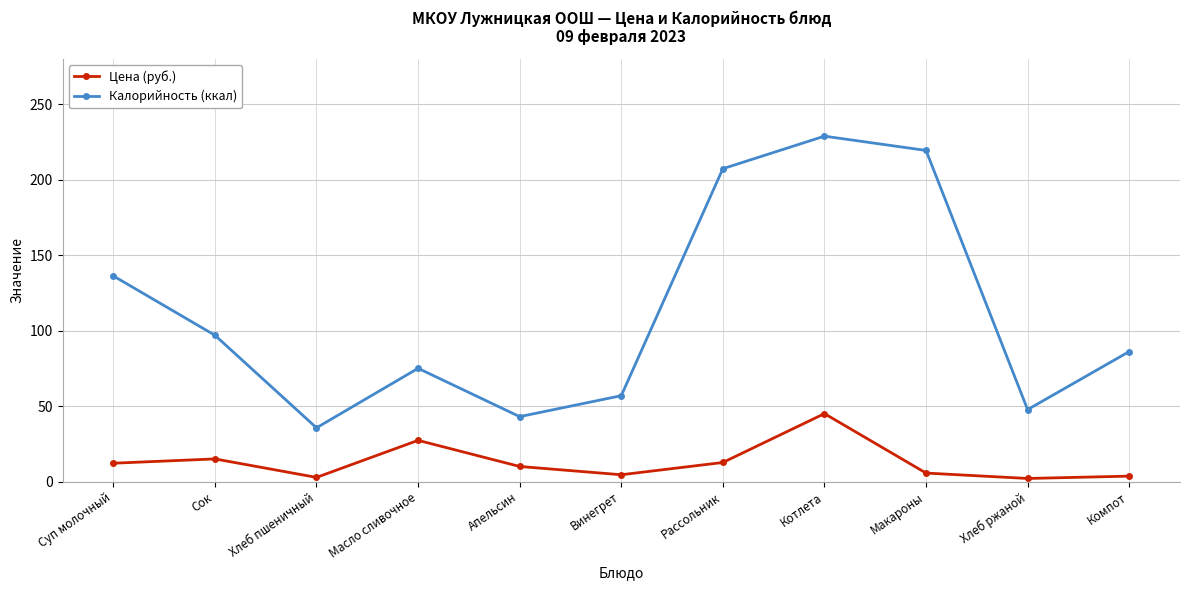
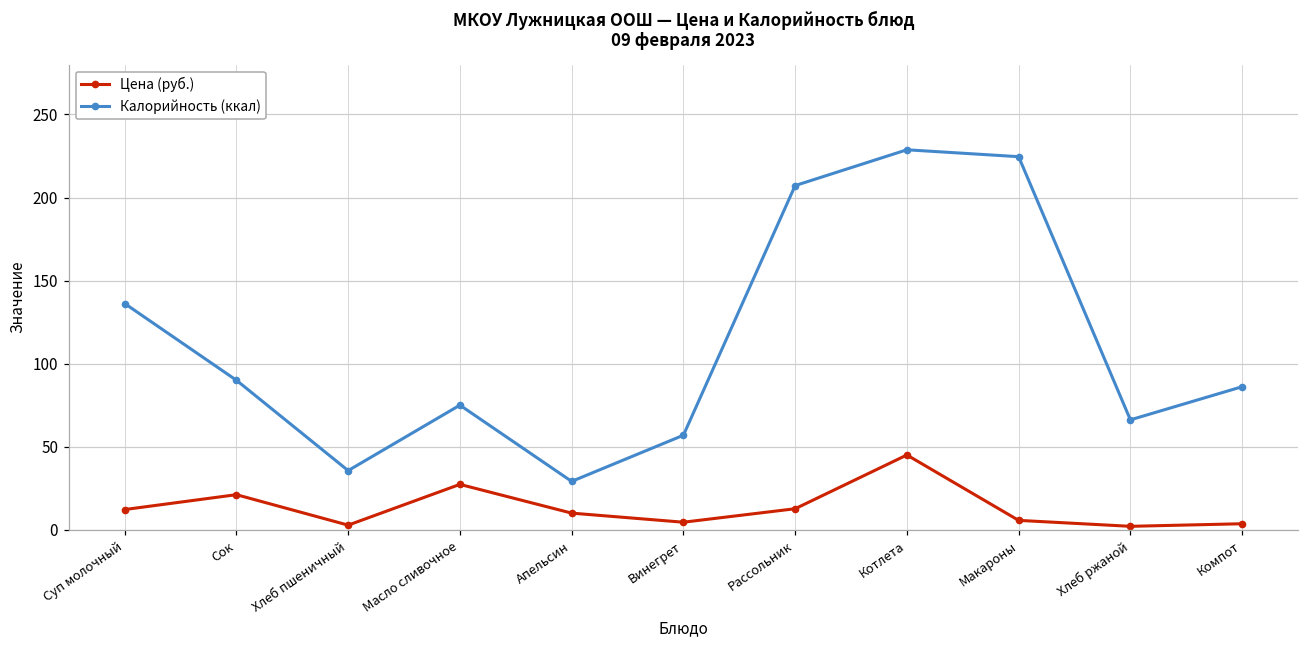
  {
    "Цена (руб.)": {
      "Суп молочный": 12,
-     "Сок": 15,
+     "Сок": 21,
      "Хлеб пшеничный": 3,
      "Масло сливочное": 27,
      "Апельсин": 10,
      "Винегрет": 5,
      "Рассольник": 13,
      "Котлета": 45,
      "Макароны": 6,
      "Хлеб ржаной": 2,
      "Компот": 4
    },
    "Калорийность (ккал)": {
      "Суп молочный": 136,
-     "Сок": 97,
+     "Сок": 90,
      "Хлеб пшеничный": 36,
      "Масло сливочное": 75,
-     "Апельсин": 43,
+     "Апельсин": 29,
      "Винегрет": 57,
      "Рассольник": 207,
      "Котлета": 229,
-     "Макароны": 219,
-     "Хлеб ржаной": 48,
+     "Макароны": 225,
+     "Хлеб ржаной": 66,
      "Компот": 86
    }
  }
